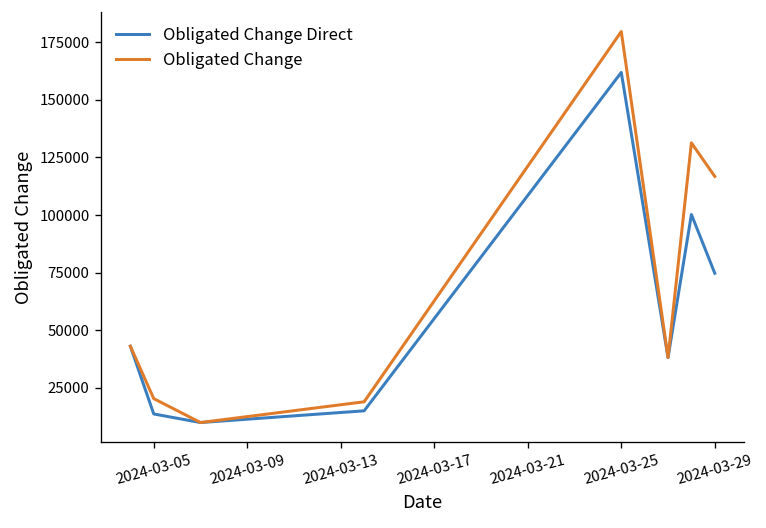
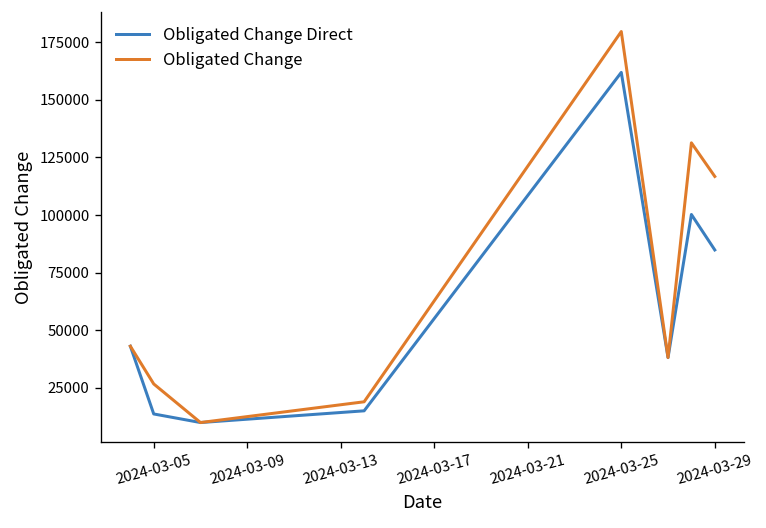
  {
    "Obligated Change Direct": {
      "2024-03-05": 14000,
      "2024-03-25": 162000,
-     "2024-03-29": 75000
+     "2024-03-29": 85000
    },
    "Obligated Change": {
-     "2024-03-05": 20000,
+     "2024-03-05": 27000,
      "2024-03-25": 180000,
      "2024-03-29": 117000
    }
  }
